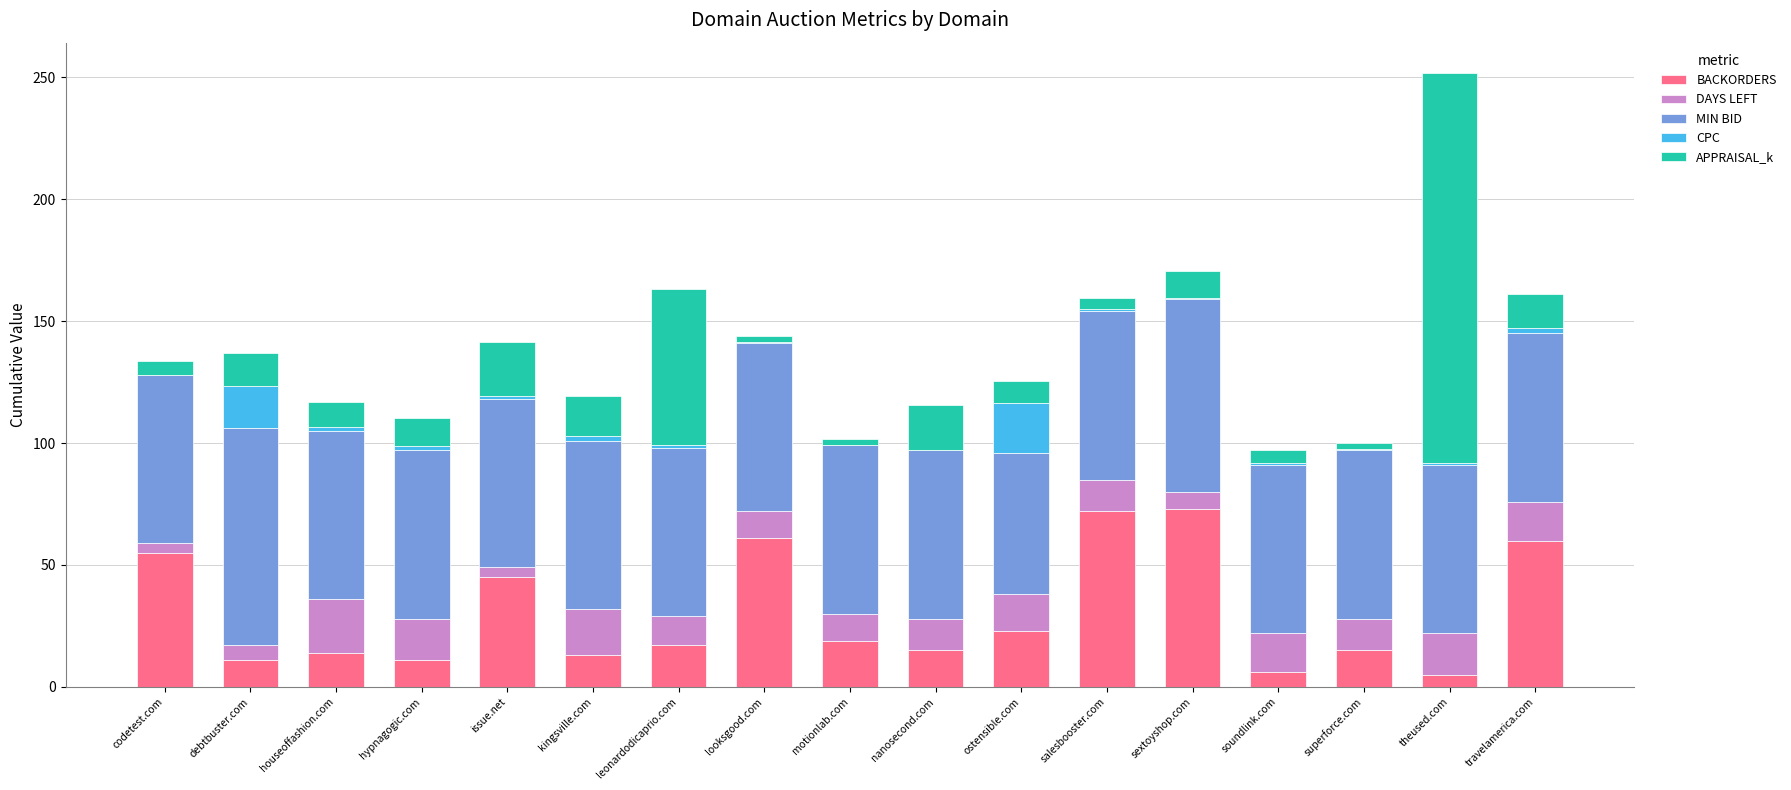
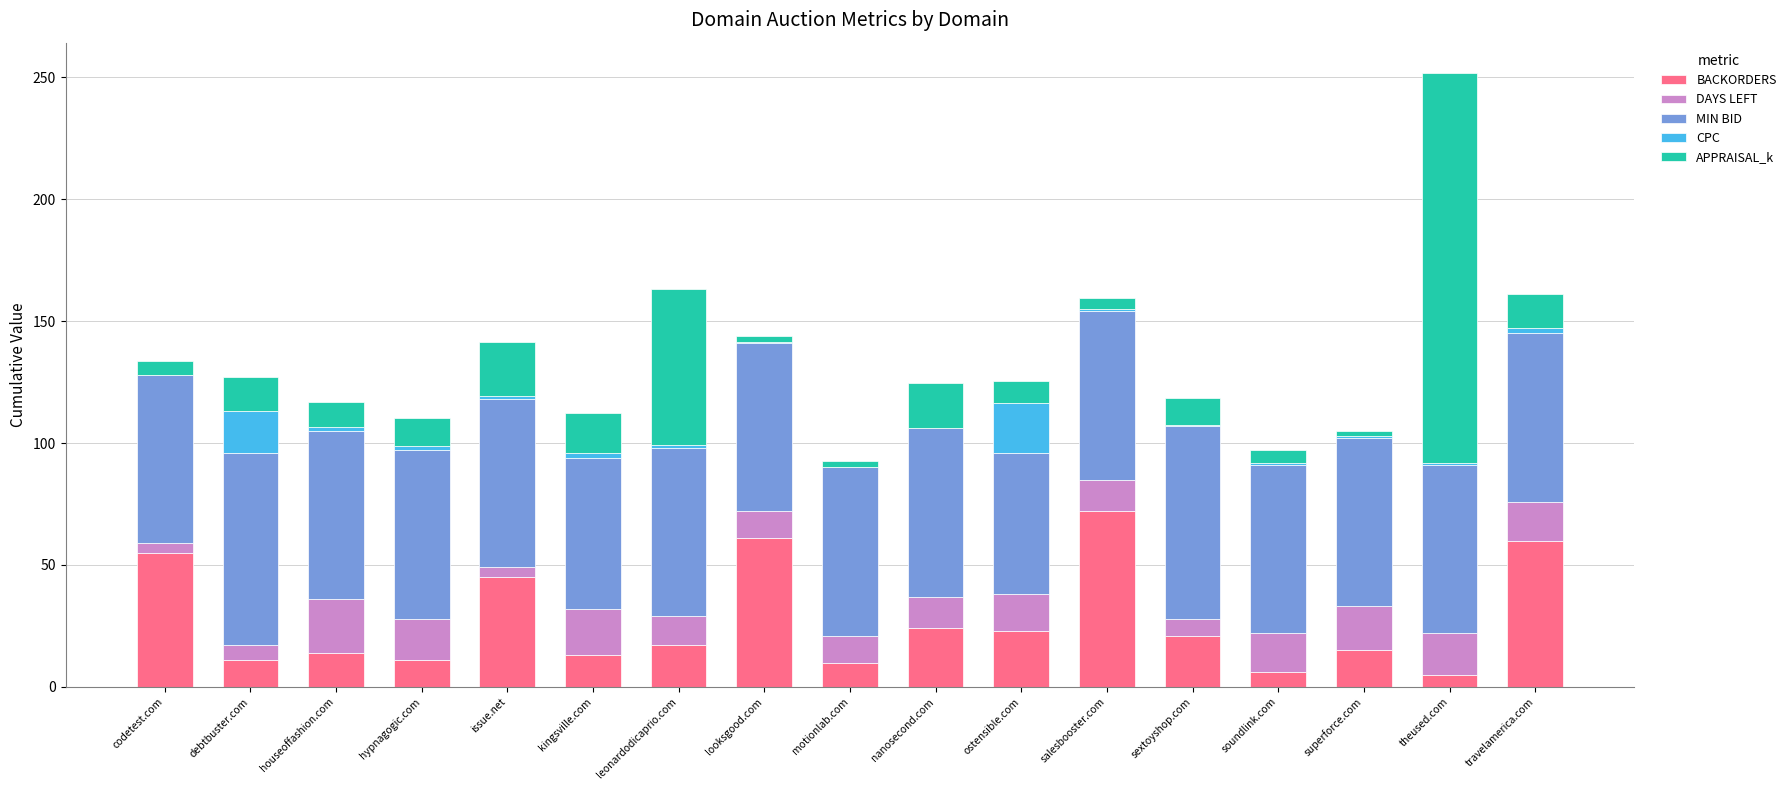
  {
    "BACKORDERS": {
      "codetest.com": 55,
      "debtbuster.com": 11,
      "houseoffashion.com": 14,
      "hypnagogic.com": 11,
      "issue.net": 45,
      "kingsville.com": 13,
      "leonardodicaprio.com": 17,
      "looksgood.com": 61,
-     "motionlab.com": 19,
-     "nanosecond.com": 15,
+     "motionlab.com": 10,
+     "nanosecond.com": 24,
      "ostensible.com": 23,
      "salesbooster.com": 72,
-     "sextoyshop.com": 73,
+     "sextoyshop.com": 21,
      "soundlink.com": 6,
      "superforce.com": 15,
      "theused.com": 5,
      "travelamerica.com": 60
    },
    "DAYS LEFT": {
      "codetest.com": 4,
      "debtbuster.com": 6,
      "houseoffashion.com": 22,
      "hypnagogic.com": 17,
      "issue.net": 4,
      "kingsville.com": 19,
      "leonardodicaprio.com": 12,
      "looksgood.com": 11,
      "motionlab.com": 11,
      "nanosecond.com": 13,
      "ostensible.com": 15,
      "salesbooster.com": 13,
      "sextoyshop.com": 7,
      "soundlink.com": 16,
-     "superforce.com": 13,
+     "superforce.com": 18,
      "theused.com": 17,
      "travelamerica.com": 16
    },
    "MIN BID": {
      "codetest.com": 69,
-     "debtbuster.com": 89,
+     "debtbuster.com": 79,
      "houseoffashion.com": 69,
      "hypnagogic.com": 69,
      "issue.net": 69,
-     "kingsville.com": 69,
+     "kingsville.com": 62,
      "leonardodicaprio.com": 69,
      "looksgood.com": 69,
      "motionlab.com": 69,
      "nanosecond.com": 69,
      "ostensible.com": 58,
      "salesbooster.com": 69,
      "sextoyshop.com": 79,
      "soundlink.com": 69,
      "superforce.com": 69,
      "theused.com": 69,
      "travelamerica.com": 69
    },
    "CPC": {
      "debtbuster.com": 17,
      "houseoffashion.com": 2,
      "hypnagogic.com": 2,
      "issue.net": 1,
      "kingsville.com": 2,
      "leonardodicaprio.com": 1,
      "ostensible.com": 21,
      "salesbooster.com": 1,
      "travelamerica.com": 2
    },
    "APPRAISAL_k": {
      "codetest.com": 6,
      "debtbuster.com": 14,
      "houseoffashion.com": 10,
      "hypnagogic.com": 12,
      "issue.net": 22,
      "kingsville.com": 16,
      "leonardodicaprio.com": 64,
      "looksgood.com": 3,
      "motionlab.com": 3,
      "nanosecond.com": 19,
      "ostensible.com": 9,
      "salesbooster.com": 5,
      "sextoyshop.com": 11,
      "soundlink.com": 5,
      "superforce.com": 2,
      "theused.com": 160,
      "travelamerica.com": 14
    }
  }
